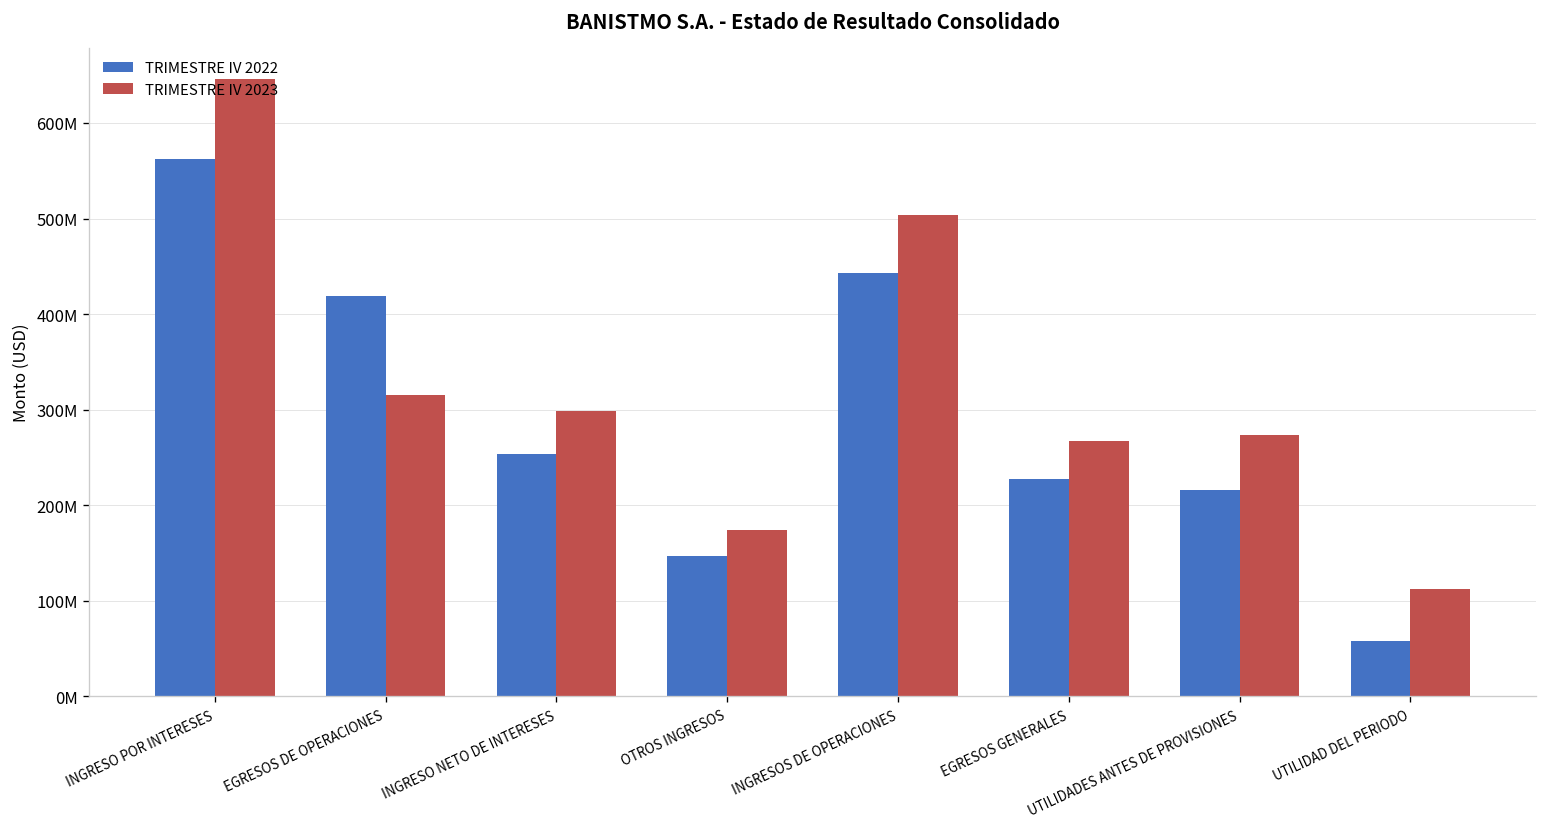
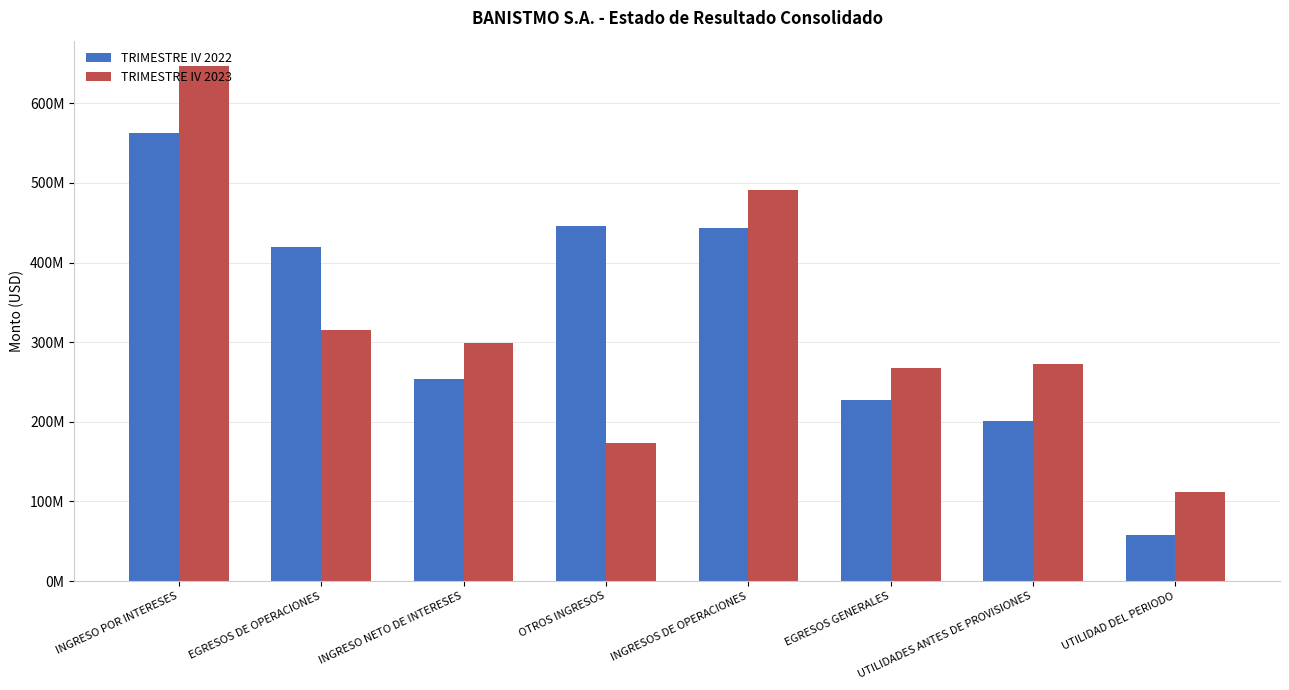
  {
    "TRIMESTRE IV 2022": {
      "INGRESO POR INTERESES": 560000000,
      "EGRESOS DE OPERACIONES": 420000000,
      "INGRESO NETO DE INTERESES": 250000000,
-     "OTROS INGRESOS": 150000000,
+     "OTROS INGRESOS": 450000000,
      "INGRESOS DE OPERACIONES": 440000000,
      "EGRESOS GENERALES": 230000000,
-     "UTILIDADES ANTES DE PROVISIONES": 220000000,
+     "UTILIDADES ANTES DE PROVISIONES": 200000000,
      "UTILIDAD DEL PERIODO": 60000000
    },
    "TRIMESTRE IV 2023": {
      "INGRESO POR INTERESES": 650000000,
      "EGRESOS DE OPERACIONES": 320000000,
      "INGRESO NETO DE INTERESES": 300000000,
      "OTROS INGRESOS": 170000000,
-     "INGRESOS DE OPERACIONES": 500000000,
+     "INGRESOS DE OPERACIONES": 490000000,
      "EGRESOS GENERALES": 270000000,
      "UTILIDADES ANTES DE PROVISIONES": 270000000,
      "UTILIDAD DEL PERIODO": 110000000
    }
  }
